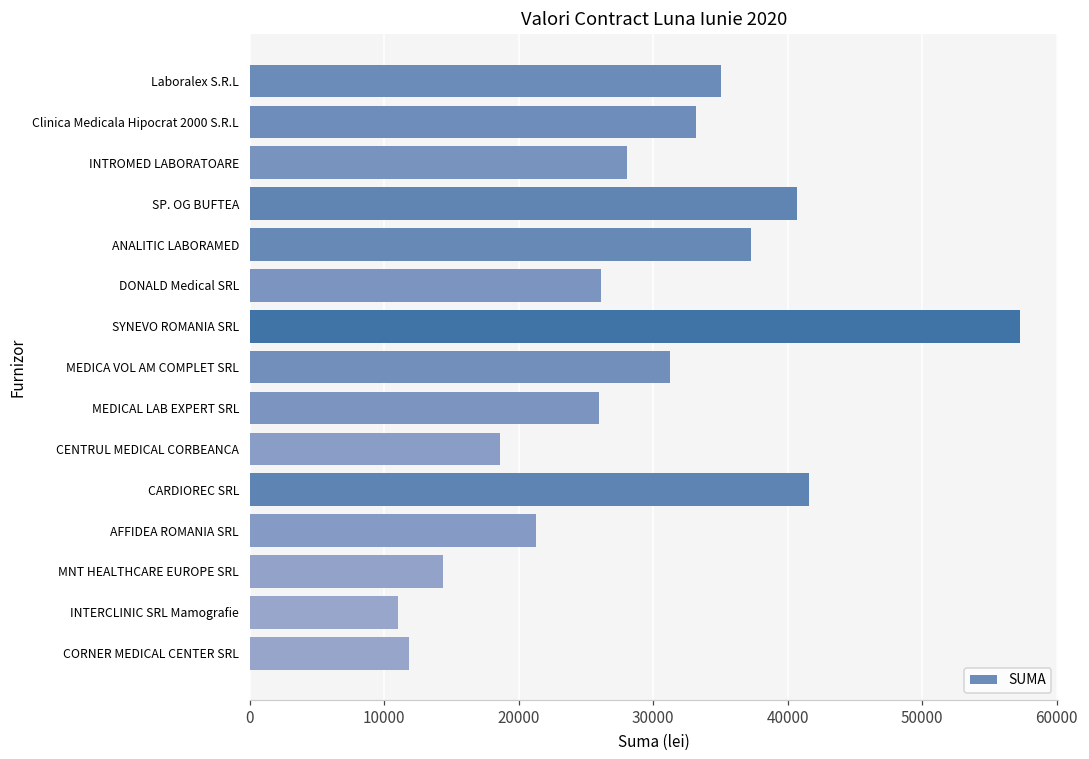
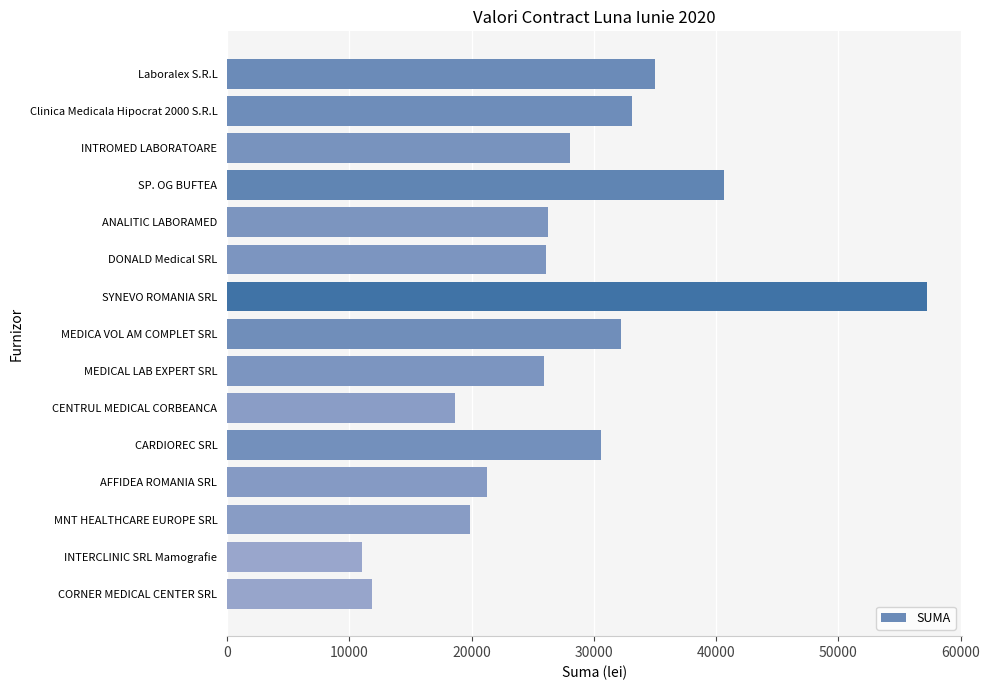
  {
    "Laboralex S.R.L": 35000,
    "Clinica Medicala Hipocrat 2000 S.R.L": 33200,
    "INTROMED LABORATOARE": 28000,
    "SP. OG BUFTEA": 40700,
-   "ANALITIC LABORAMED": 37300,
+   "ANALITIC LABORAMED": 26200,
    "DONALD Medical SRL": 26100,
    "SYNEVO ROMANIA SRL": 57200,
-   "MEDICA VOL AM COMPLET SRL": 31300,
+   "MEDICA VOL AM COMPLET SRL": 32200,
    "MEDICAL LAB EXPERT SRL": 26000,
    "CENTRUL MEDICAL CORBEANCA": 18600,
-   "CARDIOREC SRL": 41600,
+   "CARDIOREC SRL": 30600,
    "AFFIDEA ROMANIA SRL": 21300,
-   "MNT HEALTHCARE EUROPE SRL": 14400,
+   "MNT HEALTHCARE EUROPE SRL": 19900,
    "INTERCLINIC SRL Mamografie": 11000,
    "CORNER MEDICAL CENTER SRL": 11900
  }
